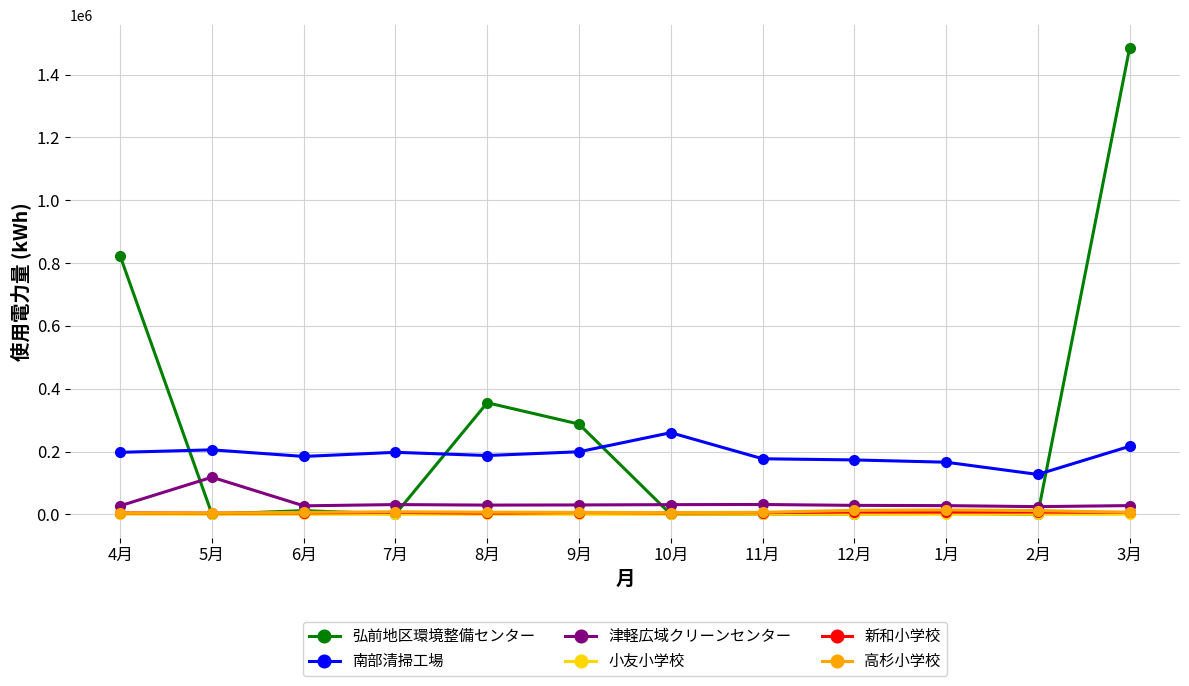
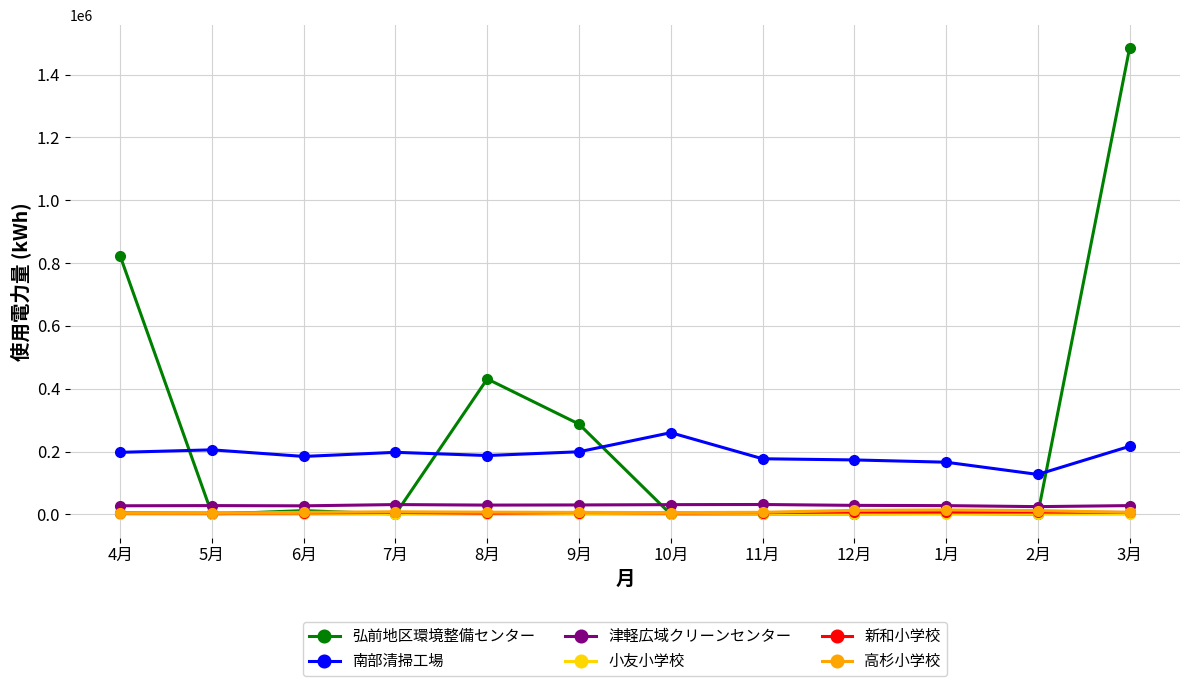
  {
    "弘前地区環境整備センター": {
      "4月": 820000,
-     "8月": 360000,
+     "8月": 430000,
      "9月": 290000,
      "3月": 1480000
    },
    "南部清掃工場": {
      "4月": 200000,
      "5月": 210000,
      "6月": 180000,
      "7月": 200000,
      "8月": 190000,
      "9月": 200000,
      "10月": 260000,
      "11月": 180000,
      "12月": 170000,
      "1月": 170000,
      "2月": 130000,
      "3月": 220000
    },
    "津軽広域クリーンセンター": {
      "4月": 30000,
-     "5月": 120000,
+     "5月": 30000,
      "6月": 30000,
      "7月": 30000,
      "8月": 30000,
      "9月": 30000,
      "10月": 30000,
      "11月": 30000,
      "12月": 30000,
      "1月": 30000,
      "2月": 20000,
      "3月": 30000
    }
  }
